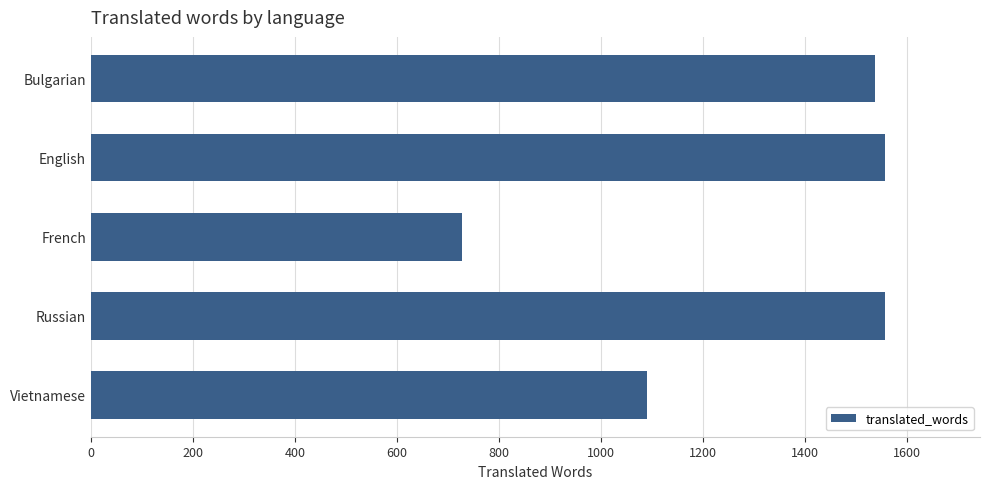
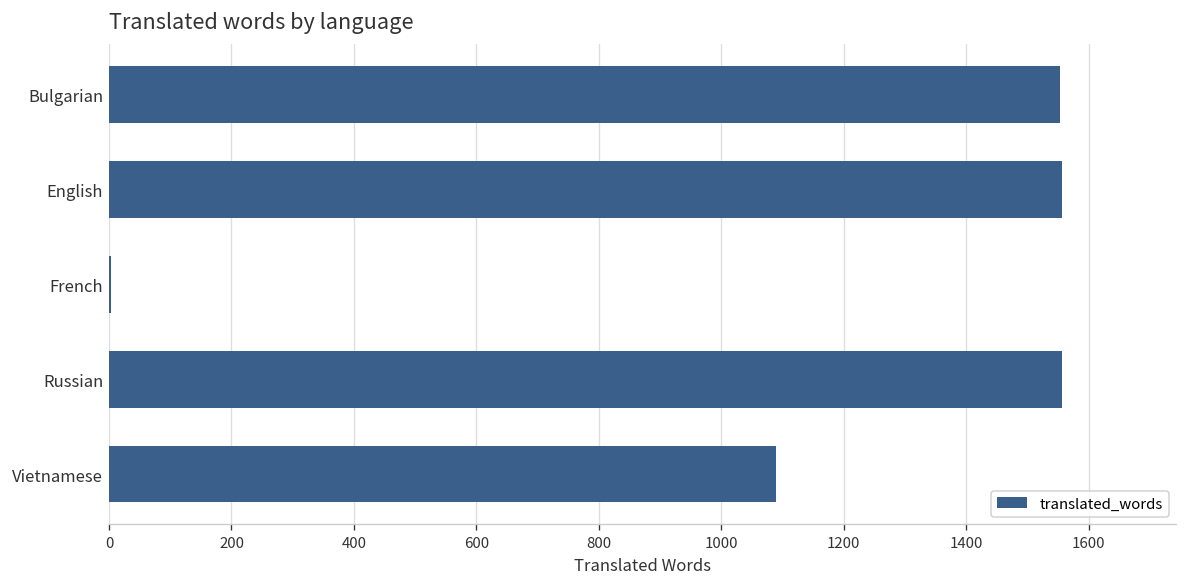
  {
-   "Bulgarian": 1540,
+   "Bulgarian": 1550,
    "English": 1560,
-   "French": 730,
+   "French": 0,
    "Russian": 1560,
    "Vietnamese": 1090
  }
